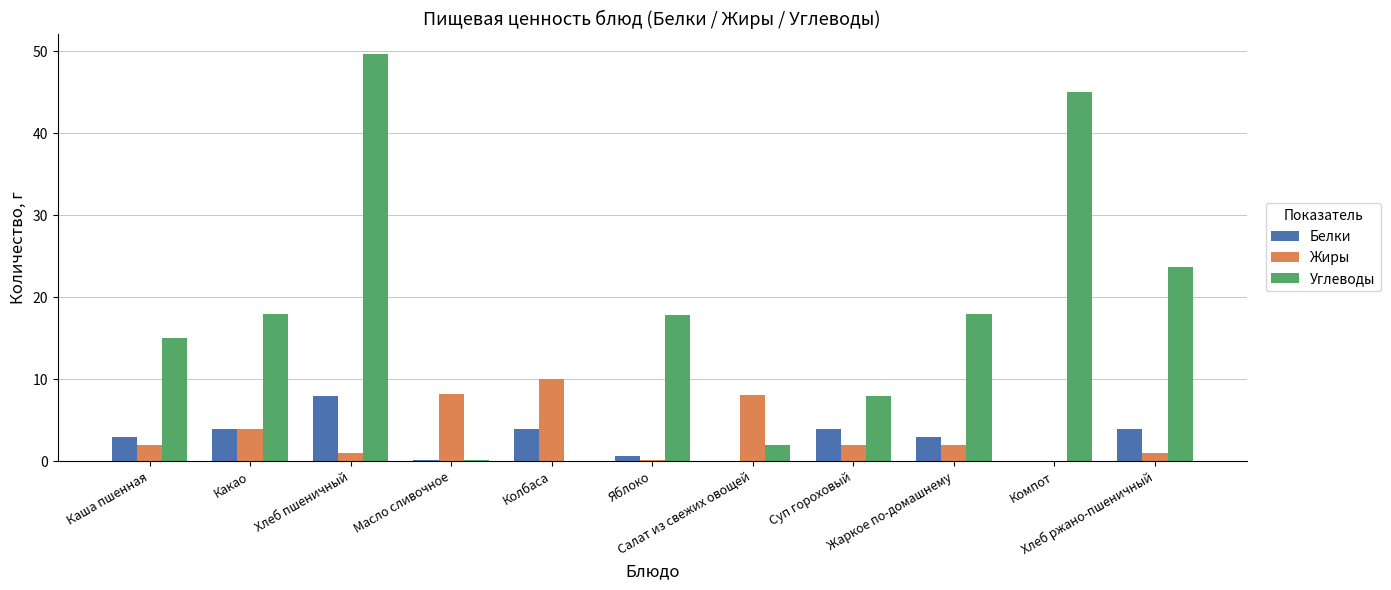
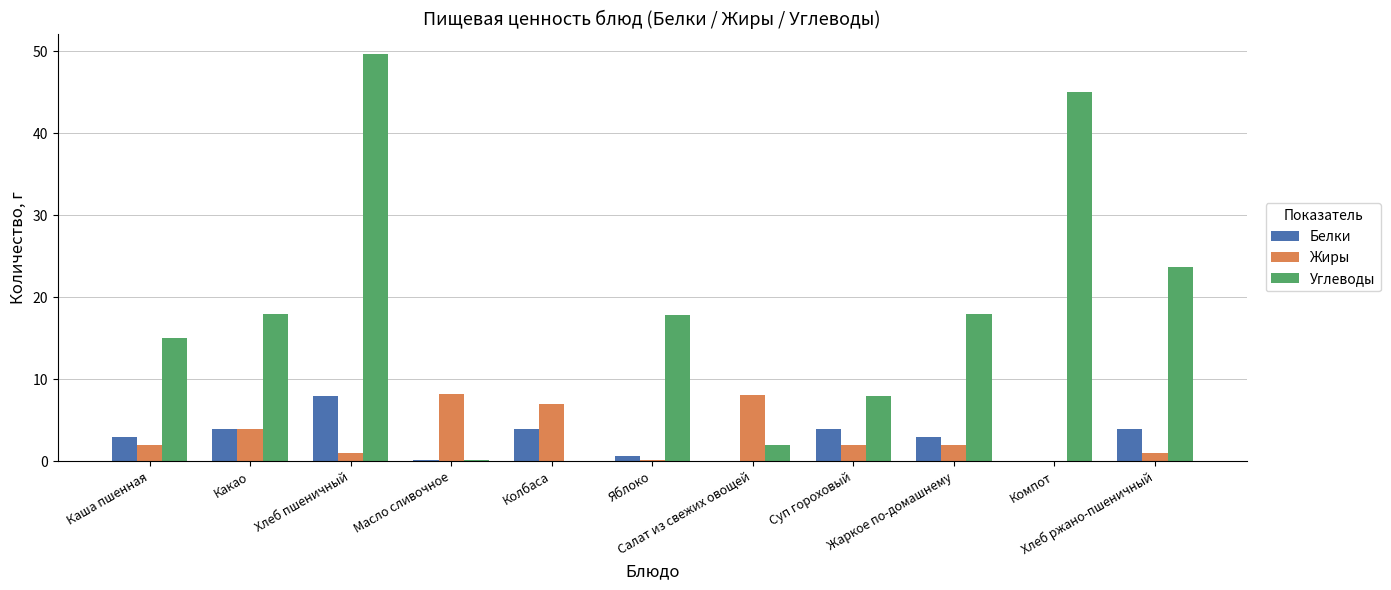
  {
    "Белки": {
      "Каша пшенная": 3,
      "Какао": 4,
      "Хлеб пшеничный": 8,
      "Колбаса": 4,
      "Яблоко": 1,
      "Салат из свежих овощей": 0,
      "Суп гороховый": 4,
      "Жаркое по-домашнему": 3,
      "Компот": 0,
      "Хлеб ржано-пшеничный": 4
    },
    "Жиры": {
      "Каша пшенная": 2,
      "Какао": 4,
      "Хлеб пшеничный": 1,
      "Масло сливочное": 8,
-     "Колбаса": 10,
+     "Колбаса": 7,
      "Салат из свежих овощей": 8,
      "Суп гороховый": 2,
      "Жаркое по-домашнему": 2,
      "Компот": 0,
      "Хлеб ржано-пшеничный": 1
    },
    "Углеводы": {
      "Каша пшенная": 15,
      "Какао": 18,
      "Хлеб пшеничный": 50,
      "Колбаса": 0,
      "Яблоко": 18,
      "Салат из свежих овощей": 2,
      "Суп гороховый": 8,
      "Жаркое по-домашнему": 18,
      "Компот": 45,
      "Хлеб ржано-пшеничный": 24
    }
  }
